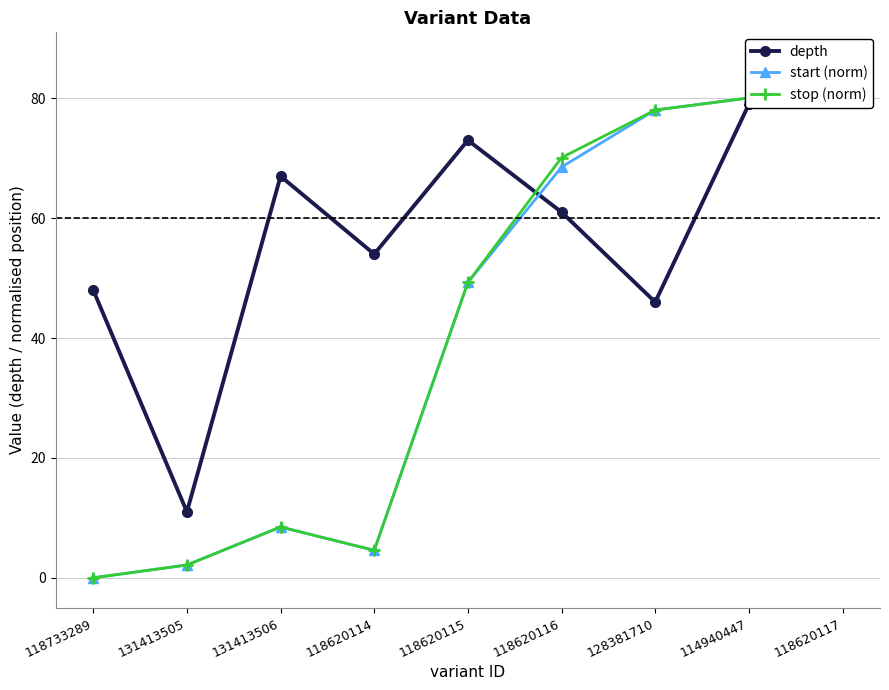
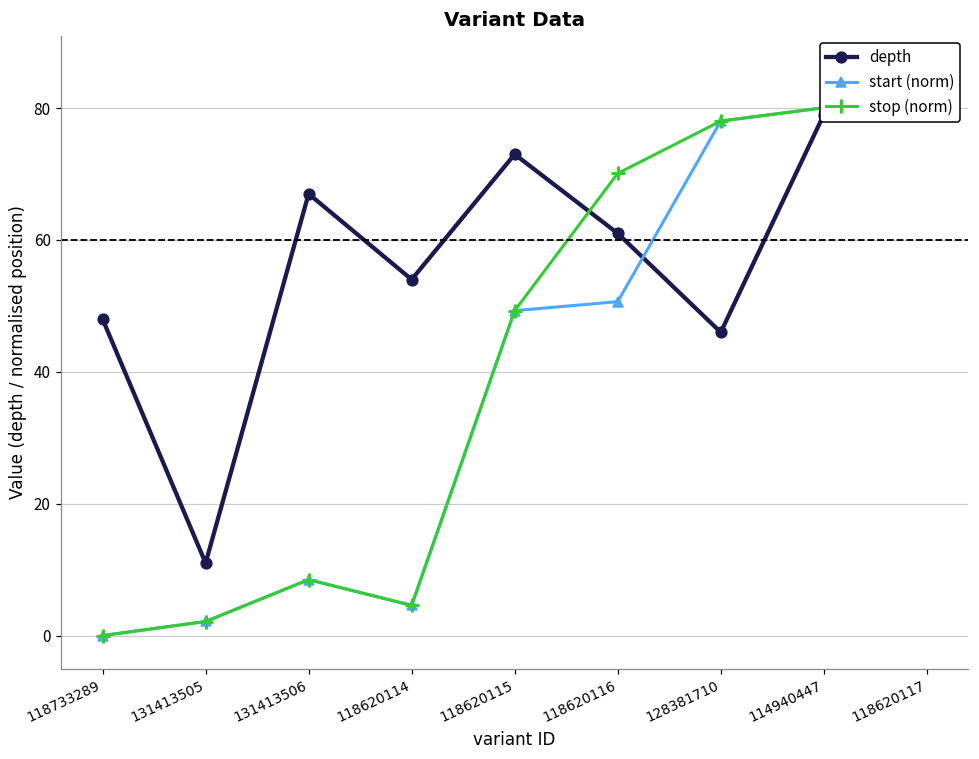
  {
    "depth": {
      "118733289": 48,
      "131413505": 11,
      "131413506": 67,
      "118620114": 54,
      "118620115": 73,
      "118620116": 61,
      "128381710": 46
    },
    "start (norm)": {
-     "118620116": 69
+     "118620116": 51
    },
    "stop (norm)": {
      "118620116": 70
    }
  }
